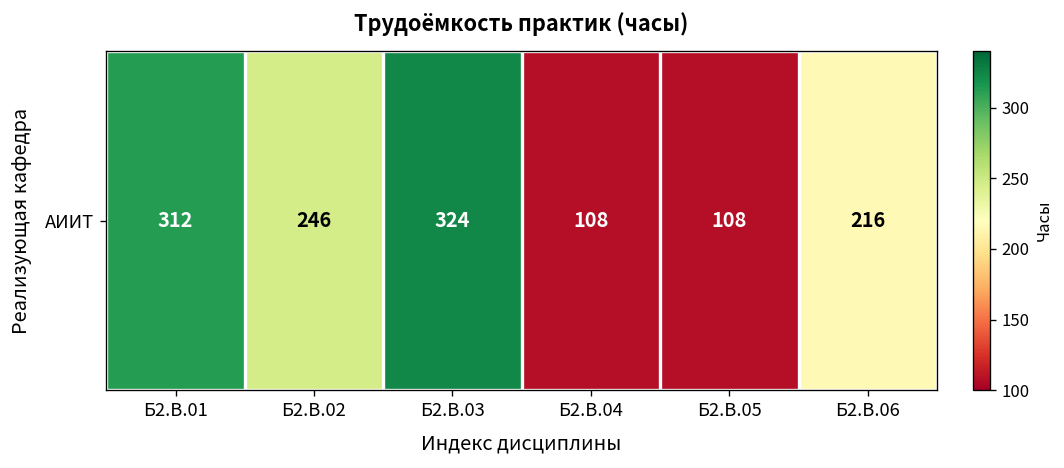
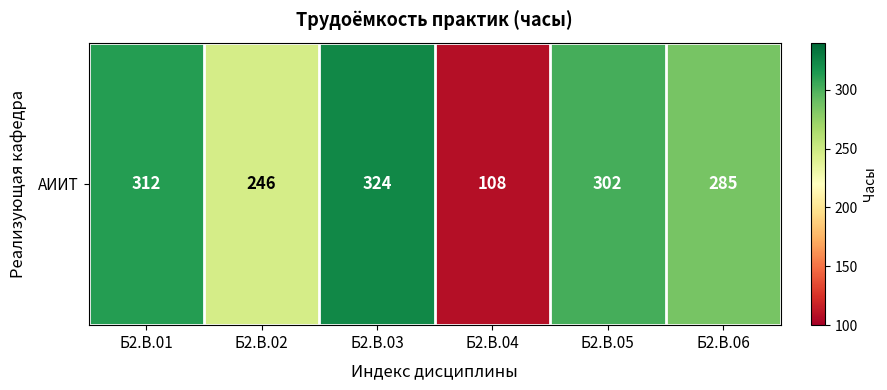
  {
    "АИИТ": {
      "Б2.В.01": 312,
      "Б2.В.02": 246,
      "Б2.В.03": 324,
      "Б2.В.04": 108,
-     "Б2.В.05": 108,
-     "Б2.В.06": 216
+     "Б2.В.05": 302,
+     "Б2.В.06": 285
    }
  }
